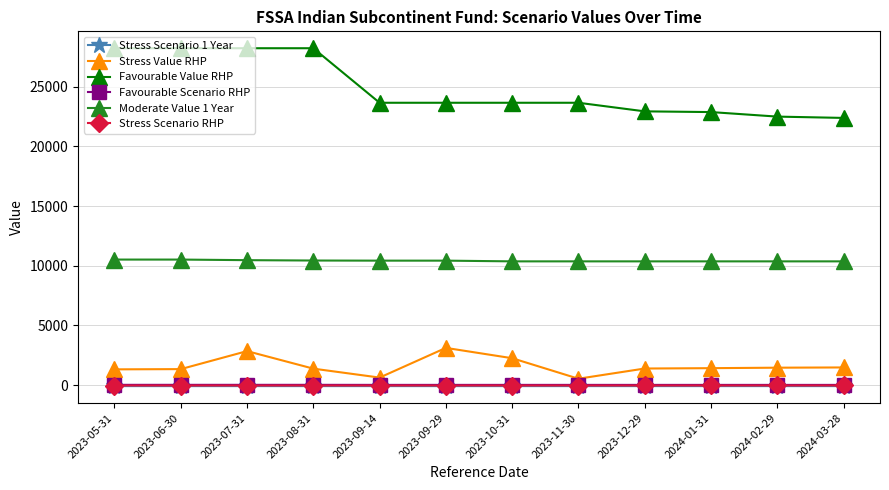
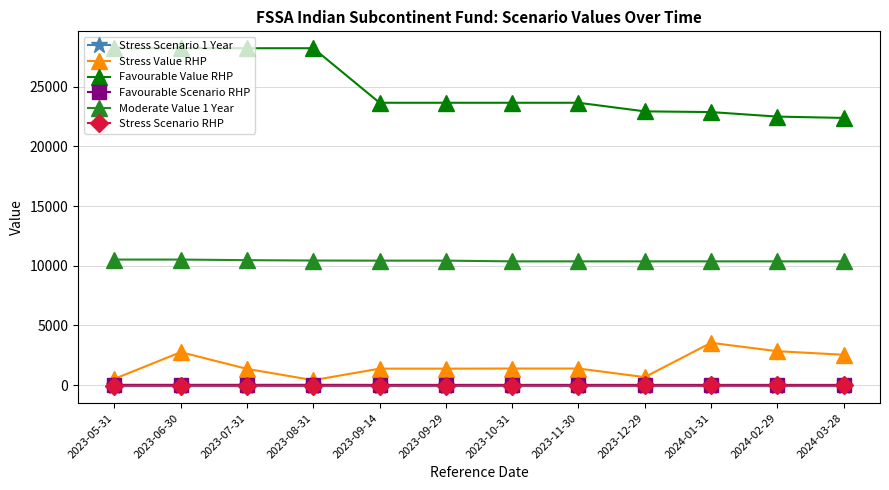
  {
    "Stress Value RHP": {
-     "2023-05-31": 1300,
-     "2023-06-30": 1300,
-     "2023-07-31": 2800,
-     "2023-08-31": 1400,
-     "2023-09-14": 600,
-     "2023-09-29": 3100,
-     "2023-10-31": 2300,
-     "2023-11-30": 500,
-     "2023-12-29": 1400,
-     "2024-01-31": 1400,
-     "2024-02-29": 1500,
-     "2024-03-28": 1500
+     "2023-05-31": 500,
+     "2023-06-30": 2800,
+     "2023-07-31": 1400,
+     "2023-08-31": 400,
+     "2023-09-14": 1400,
+     "2023-09-29": 1400,
+     "2023-10-31": 1400,
+     "2023-11-30": 1400,
+     "2023-12-29": 700,
+     "2024-01-31": 3500,
+     "2024-02-29": 2800,
+     "2024-03-28": 2500
    }
  }
